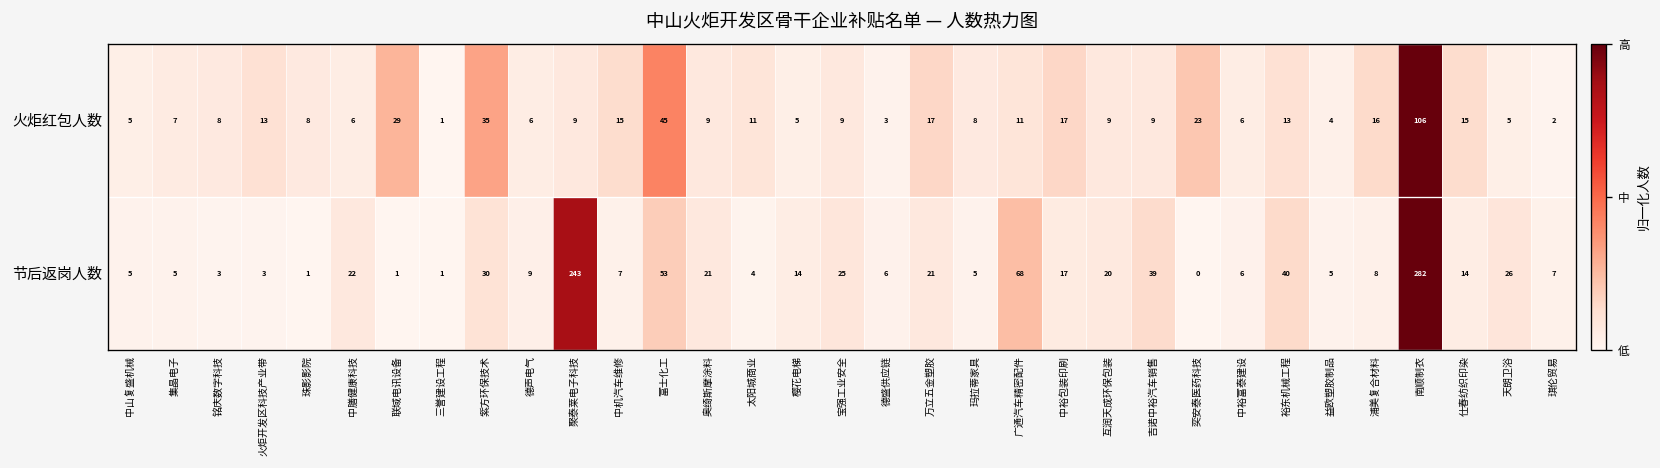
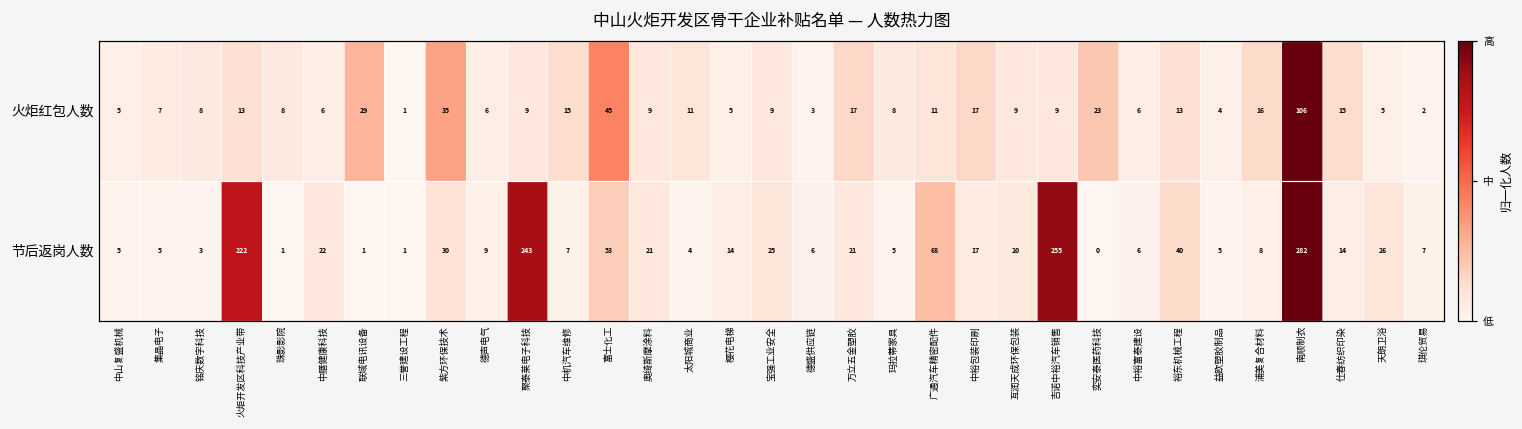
  {
    "火炬红包人数": {
      "中山复盛机械": 5,
      "集晶电子": 7,
      "铭庆数字科技": 8,
      "火炬开发区科技产业带": 13,
      "珠影影院": 8,
      "中膳健康科技": 6,
      "联域电讯设备": 29,
      "三誉建设工程": 1,
      "紫方环保技术": 35,
      "德声电气": 6,
      "聚泰莱电子科技": 9,
      "中机汽车维修": 15,
      "富士化工": 45,
      "奥绮斯摩涂料": 9,
      "太阳城商业": 11,
      "樱花电梯": 5,
      "宝强工业安全": 9,
      "德盛供应链": 3,
      "万立五金塑胶": 17,
      "玛拉蒂家具": 8,
      "广通汽车精密配件": 11,
      "中裕包装印刷": 17,
      "互润天成环保包装": 9,
      "吉诺中裕汽车销售": 9,
      "奕安泰医药科技": 23,
      "中裕富泰建设": 6,
      "裕东机械工程": 13,
      "益欧塑胶制品": 4,
      "浦美复合材料": 16,
      "南顺制衣": 106,
      "仕春纺织印染": 15,
      "天朗卫浴": 5,
      "琪伦贸易": 2
    },
    "节后返岗人数": {
      "中山复盛机械": 5,
      "集晶电子": 5,
      "铭庆数字科技": 3,
-     "火炬开发区科技产业带": 3,
+     "火炬开发区科技产业带": 222,
      "珠影影院": 1,
      "中膳健康科技": 22,
      "联域电讯设备": 1,
      "三誉建设工程": 1,
      "紫方环保技术": 30,
      "德声电气": 9,
      "聚泰莱电子科技": 243,
      "中机汽车维修": 7,
      "富士化工": 53,
      "奥绮斯摩涂料": 21,
      "太阳城商业": 4,
      "樱花电梯": 14,
      "宝强工业安全": 25,
      "德盛供应链": 6,
      "万立五金塑胶": 21,
      "玛拉蒂家具": 5,
      "广通汽车精密配件": 68,
      "中裕包装印刷": 17,
      "互润天成环保包装": 20,
-     "吉诺中裕汽车销售": 39,
+     "吉诺中裕汽车销售": 255,
      "奕安泰医药科技": 0,
      "中裕富泰建设": 6,
      "裕东机械工程": 40,
      "益欧塑胶制品": 5,
      "浦美复合材料": 8,
      "南顺制衣": 282,
      "仕春纺织印染": 14,
      "天朗卫浴": 26,
      "琪伦贸易": 7
    }
  }
